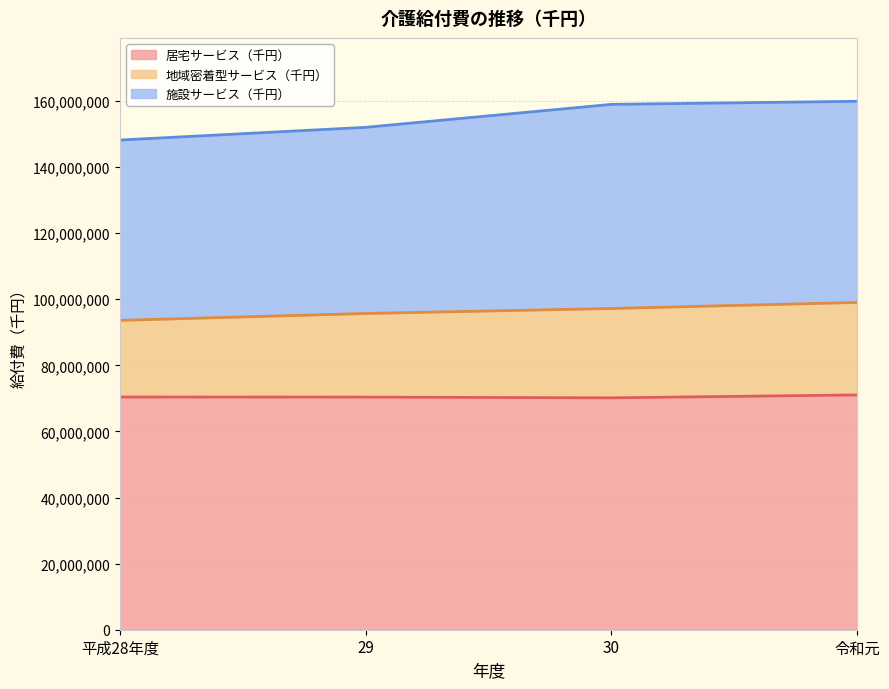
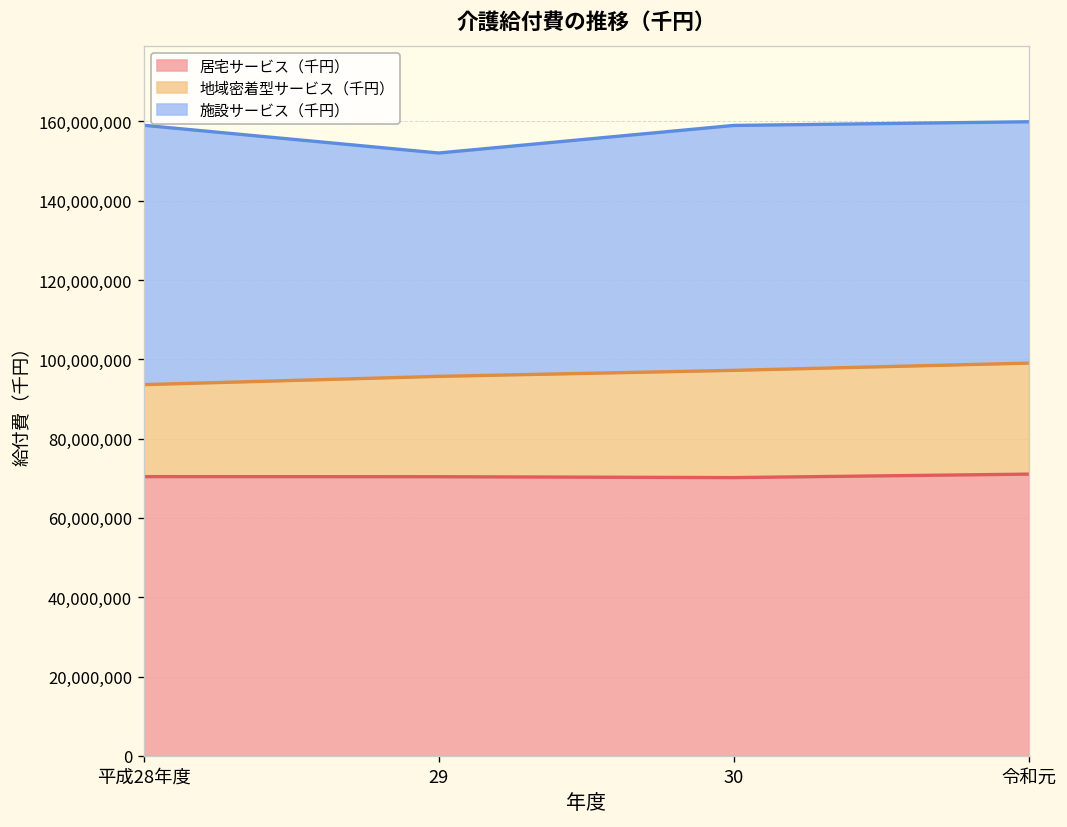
  {
    "施設サービス（千円）": {
-     "平成28年度": "55,000,000",
+     "平成28年度": "65,000,000",
      "29": "56,000,000",
      "30": "62,000,000",
      "令和元": "61,000,000"
    }
  }
